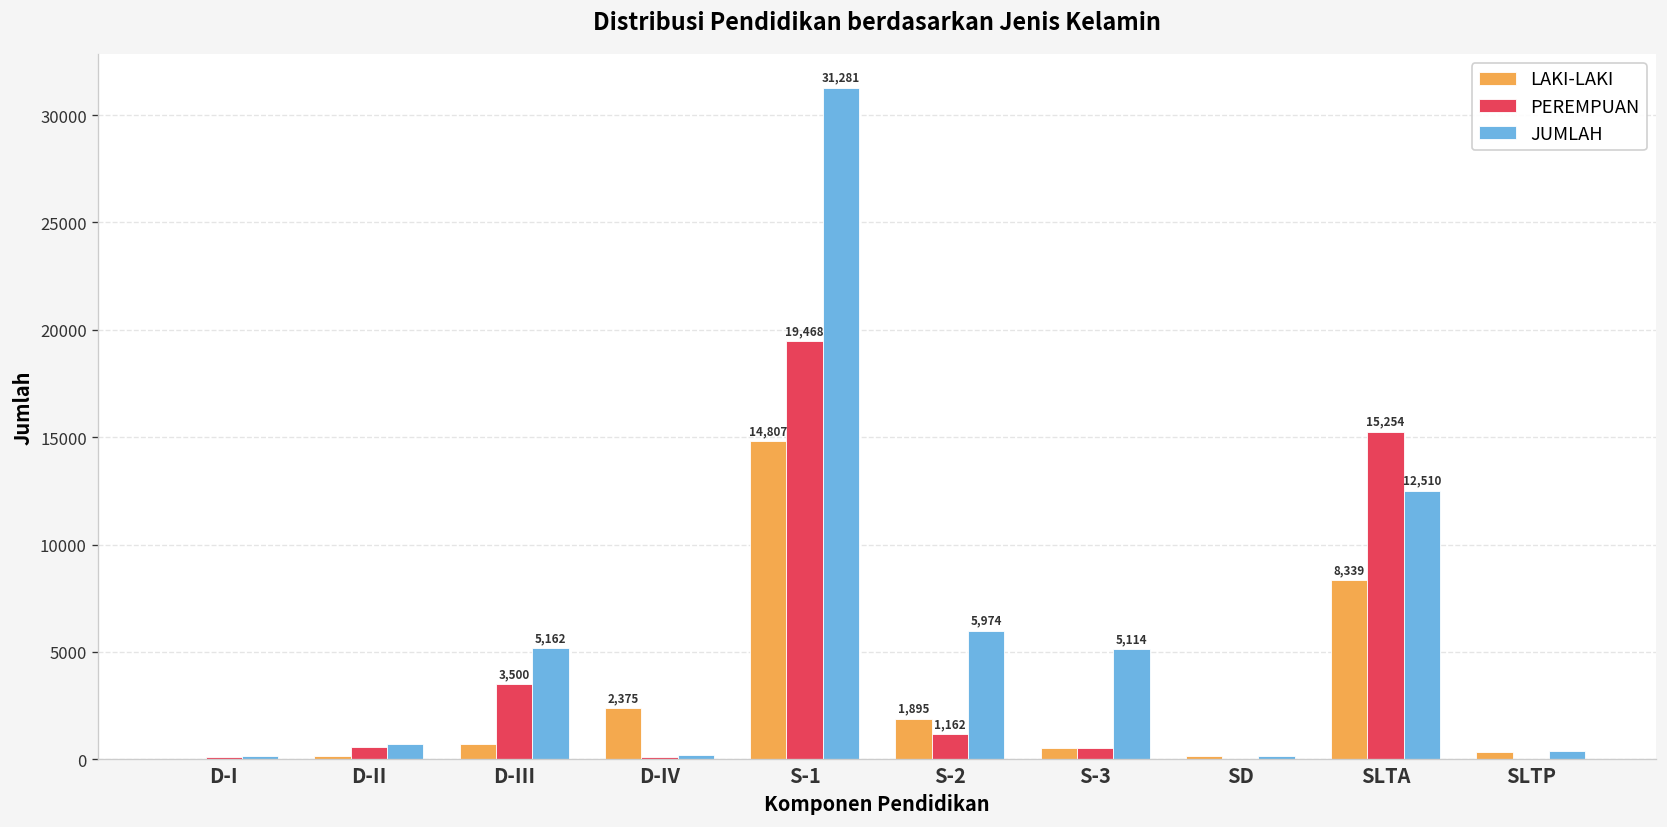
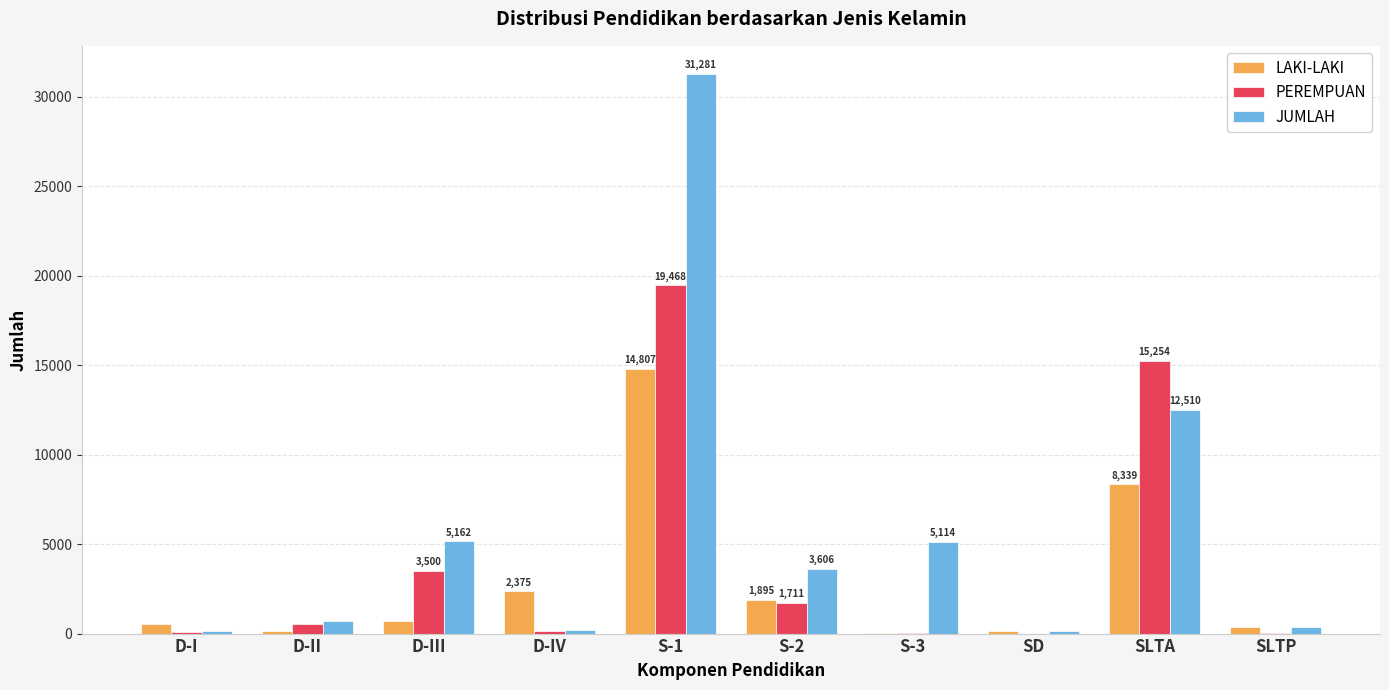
  {
    "LAKI-LAKI": {
-     "D-I": "0",
+     "D-I": "500",
      "D-II": "200",
      "D-III": "700",
-     "S-3": "500",
+     "S-3": "0",
      "SLTP": "400"
    },
    "PEREMPUAN": {
      "D-III": "3,500",
      "S-1": "19,468",
-     "S-2": "1,162",
-     "S-3": "500",
+     "S-2": "1,711",
+     "S-3": "0",
      "SLTA": "15,254"
    },
    "JUMLAH": {
      "D-III": "5,162",
      "S-1": "31,281",
-     "S-2": "5,974",
+     "S-2": "3,606",
      "S-3": "5,114",
      "SLTA": "12,510"
    }
  }
